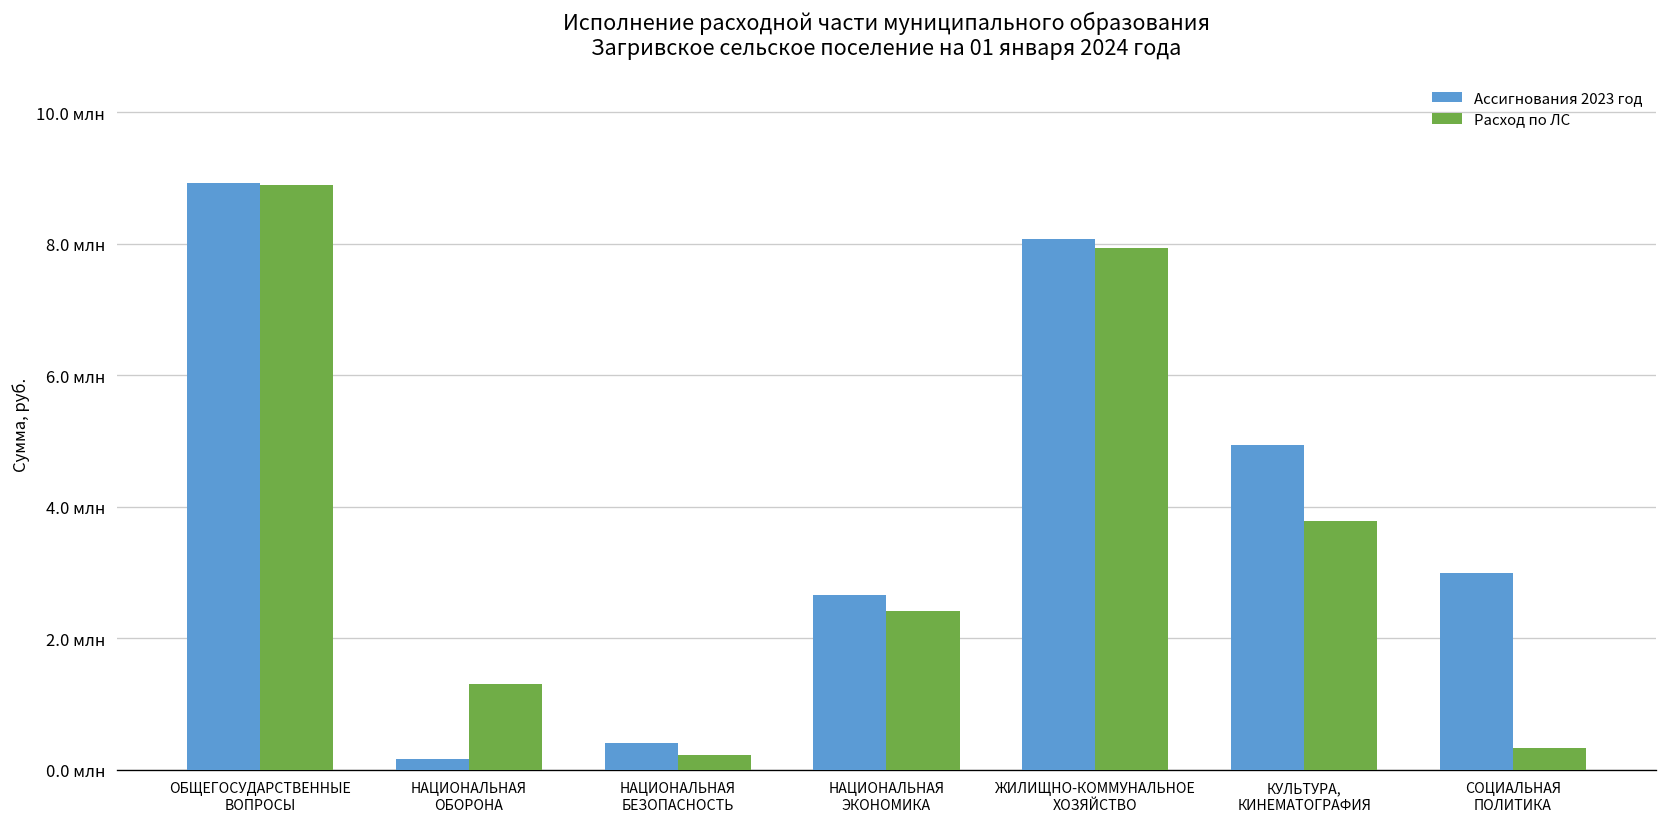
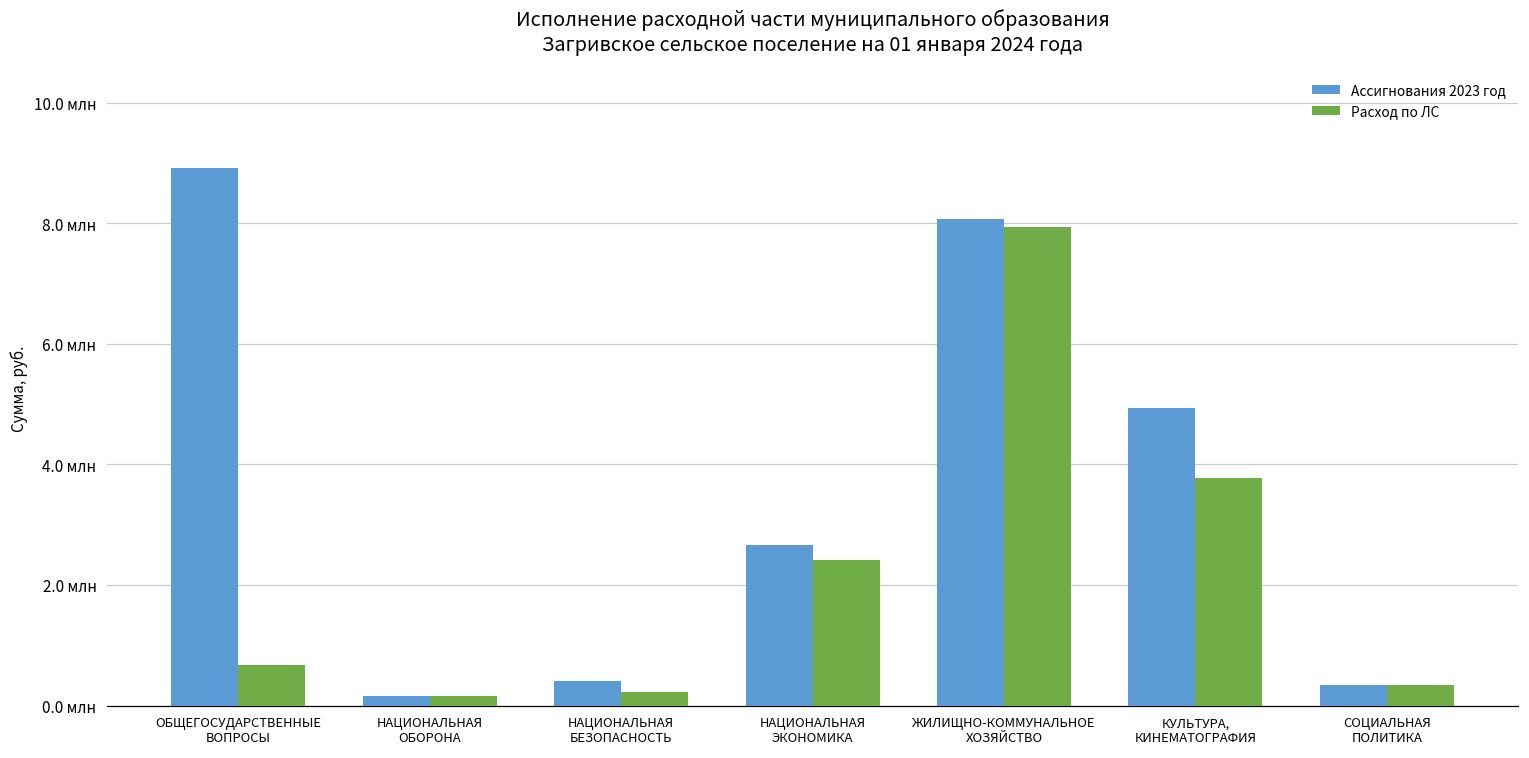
  {
    "Ассигнования 2023 год": {
      "ОБЩЕГОСУДАРСТВЕННЫЕ ВОПРОСЫ": "8.9 млн",
      "НАЦИОНАЛЬНАЯ ОБОРОНА": "0.2 млн",
      "НАЦИОНАЛЬНАЯ БЕЗОПАСНОСТЬ": "0.4 млн",
      "НАЦИОНАЛЬНАЯ ЭКОНОМИКА": "2.7 млн",
      "ЖИЛИЩНО-КОММУНАЛЬНОЕ ХОЗЯЙСТВО": "8.1 млн",
      "КУЛЬТУРА, КИНЕМАТОГРАФИЯ": "4.9 млн",
-     "СОЦИАЛЬНАЯ ПОЛИТИКА": "3.0 млн"
+     "СОЦИАЛЬНАЯ ПОЛИТИКА": "0.3 млн"
    },
    "Расход по ЛС": {
-     "ОБЩЕГОСУДАРСТВЕННЫЕ ВОПРОСЫ": "8.9 млн",
-     "НАЦИОНАЛЬНАЯ ОБОРОНА": "1.3 млн",
+     "ОБЩЕГОСУДАРСТВЕННЫЕ ВОПРОСЫ": "0.7 млн",
+     "НАЦИОНАЛЬНАЯ ОБОРОНА": "0.2 млн",
      "НАЦИОНАЛЬНАЯ БЕЗОПАСНОСТЬ": "0.2 млн",
      "НАЦИОНАЛЬНАЯ ЭКОНОМИКА": "2.4 млн",
      "ЖИЛИЩНО-КОММУНАЛЬНОЕ ХОЗЯЙСТВО": "7.9 млн",
      "КУЛЬТУРА, КИНЕМАТОГРАФИЯ": "3.8 млн",
      "СОЦИАЛЬНАЯ ПОЛИТИКА": "0.3 млн"
    }
  }
